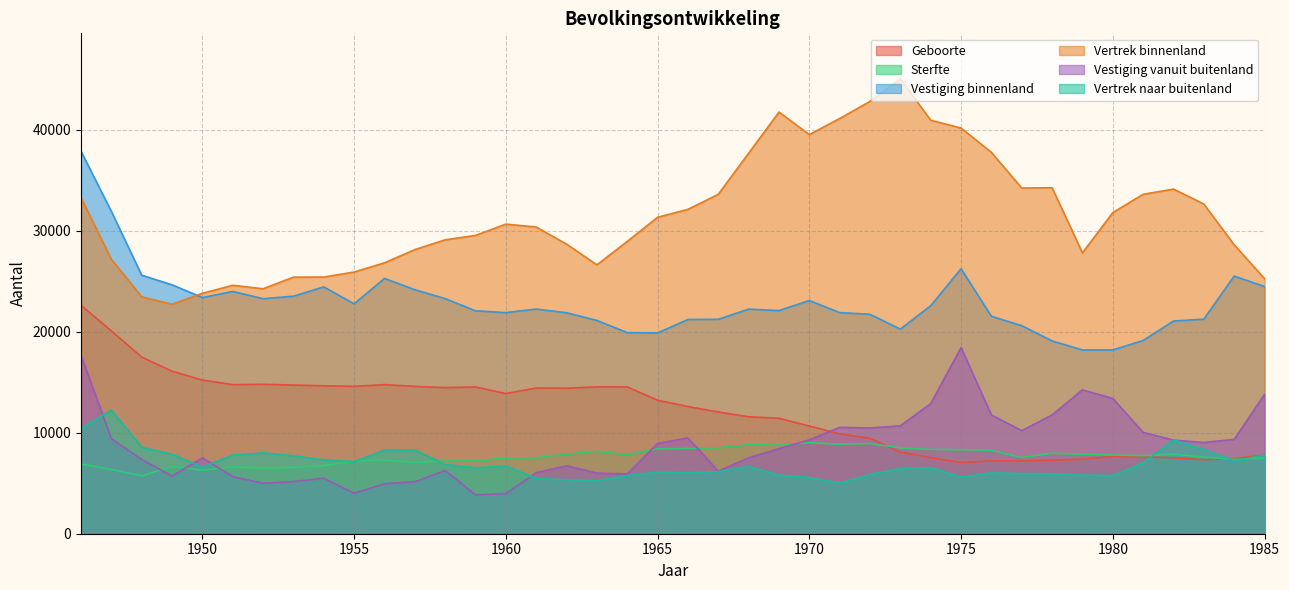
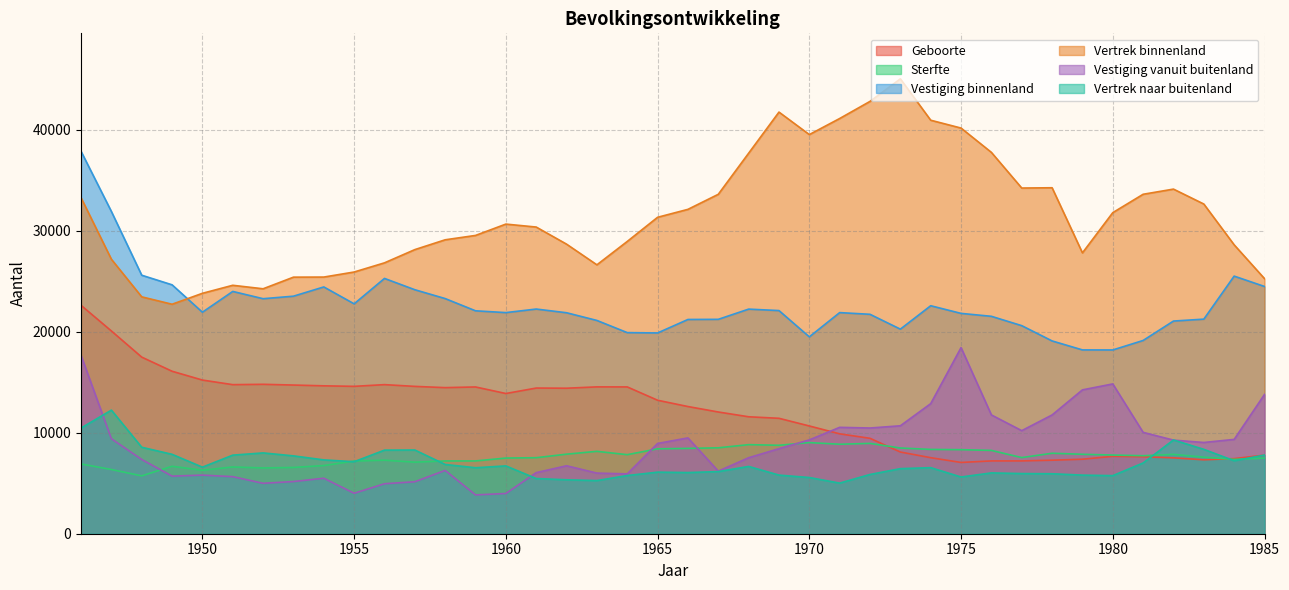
  {
    "Vestiging binnenland": {
-     "1950": 23400,
+     "1950": 21900,
      "1955": 22800,
      "1960": 21900,
      "1965": 19900,
-     "1970": 23100,
-     "1975": 26200,
+     "1970": 19500,
+     "1975": 21800,
      "1980": 18200,
      "1985": 24500
    },
    "Vestiging vanuit buitenland": {
-     "1950": 7500,
+     "1950": 5800,
      "1955": 4000,
      "1960": 4000,
      "1965": 8900,
      "1970": 9300,
      "1975": 18400,
-     "1980": 13400,
+     "1980": 14800,
      "1985": 13800
    }
  }
